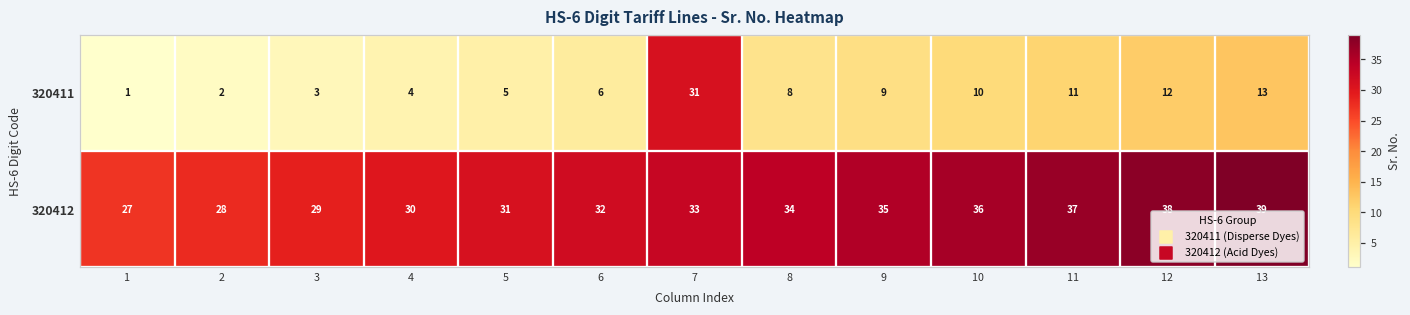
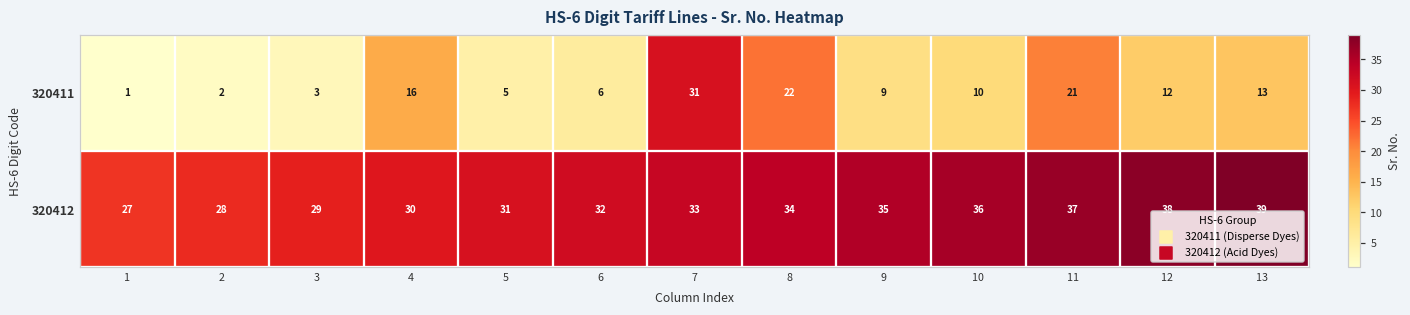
  {
    "320411": {
      "1": 1,
      "2": 2,
      "3": 3,
-     "4": 4,
+     "4": 16,
      "5": 5,
      "6": 6,
      "7": 31,
-     "8": 8,
+     "8": 22,
      "9": 9,
      "10": 10,
-     "11": 11,
+     "11": 21,
      "12": 12,
      "13": 13
    },
    "320412": {
      "1": 27,
      "2": 28,
      "3": 29,
      "4": 30,
      "5": 31,
      "6": 32,
      "7": 33,
      "8": 34,
      "9": 35,
      "10": 36,
      "11": 37
    }
  }
